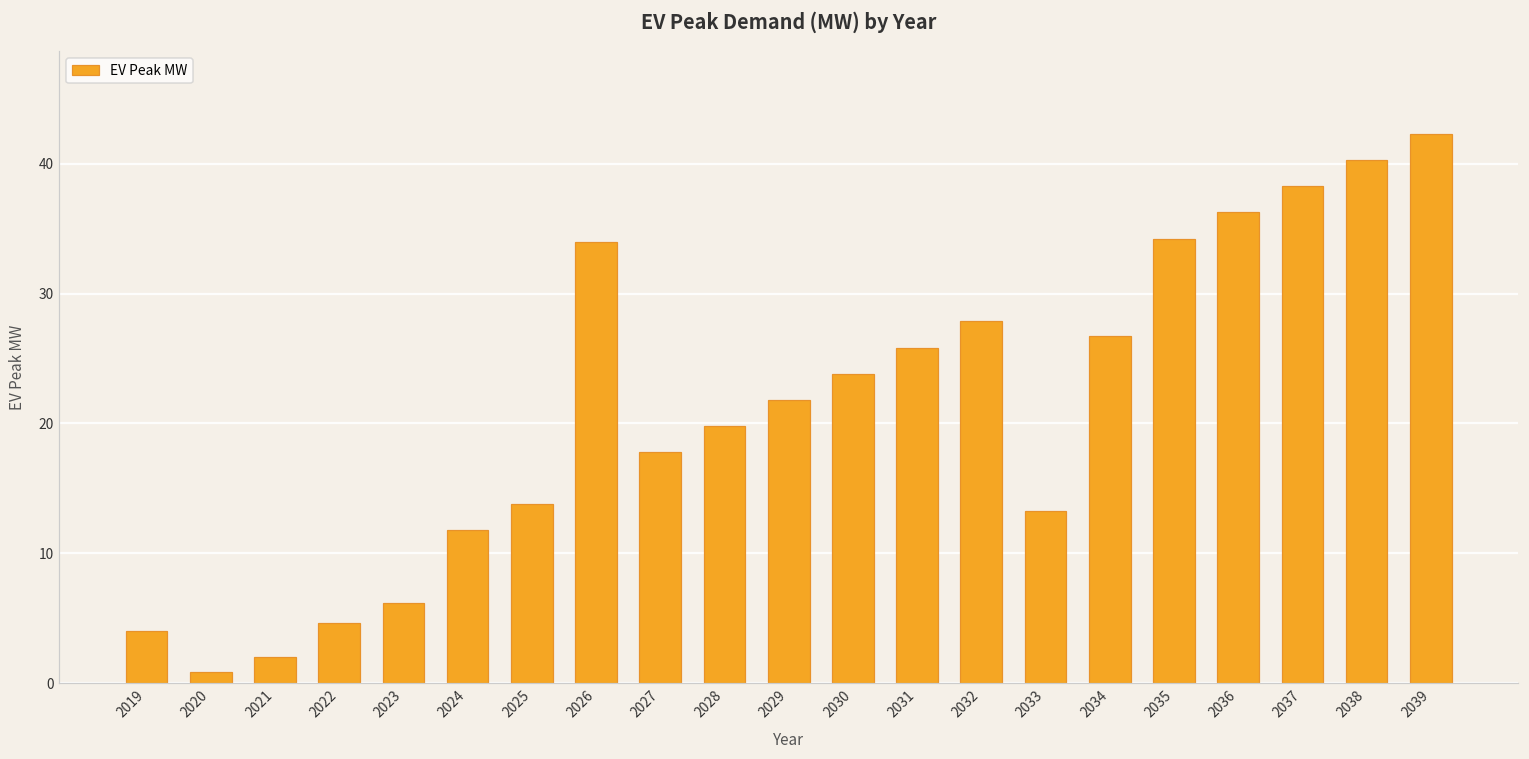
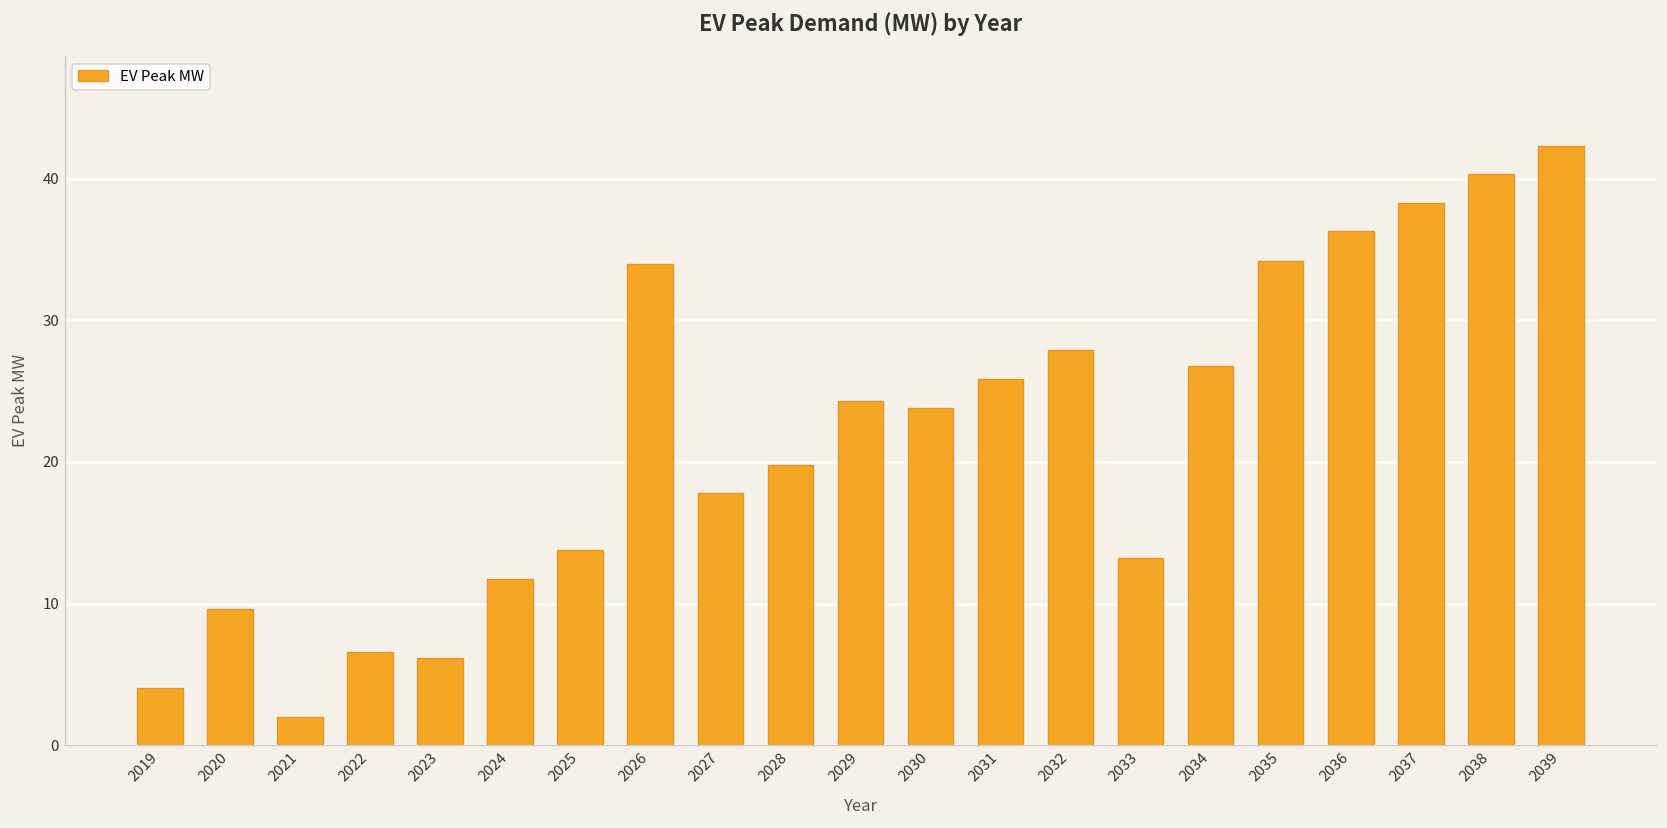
  {
    "2019": 4.1,
-   "2020": 0.9,
+   "2020": 9.6,
    "2021": 2.0,
-   "2022": 4.6,
+   "2022": 6.5,
    "2023": 6.2,
    "2024": 11.8,
    "2025": 13.8,
    "2026": 34.0,
    "2027": 17.8,
    "2028": 19.8,
-   "2029": 21.8,
+   "2029": 24.3,
    "2030": 23.8,
    "2031": 25.8,
    "2032": 27.9,
    "2033": 13.2,
    "2034": 26.8,
    "2035": 34.2,
    "2036": 36.3,
    "2037": 38.3,
    "2038": 40.3,
    "2039": 42.3
  }
